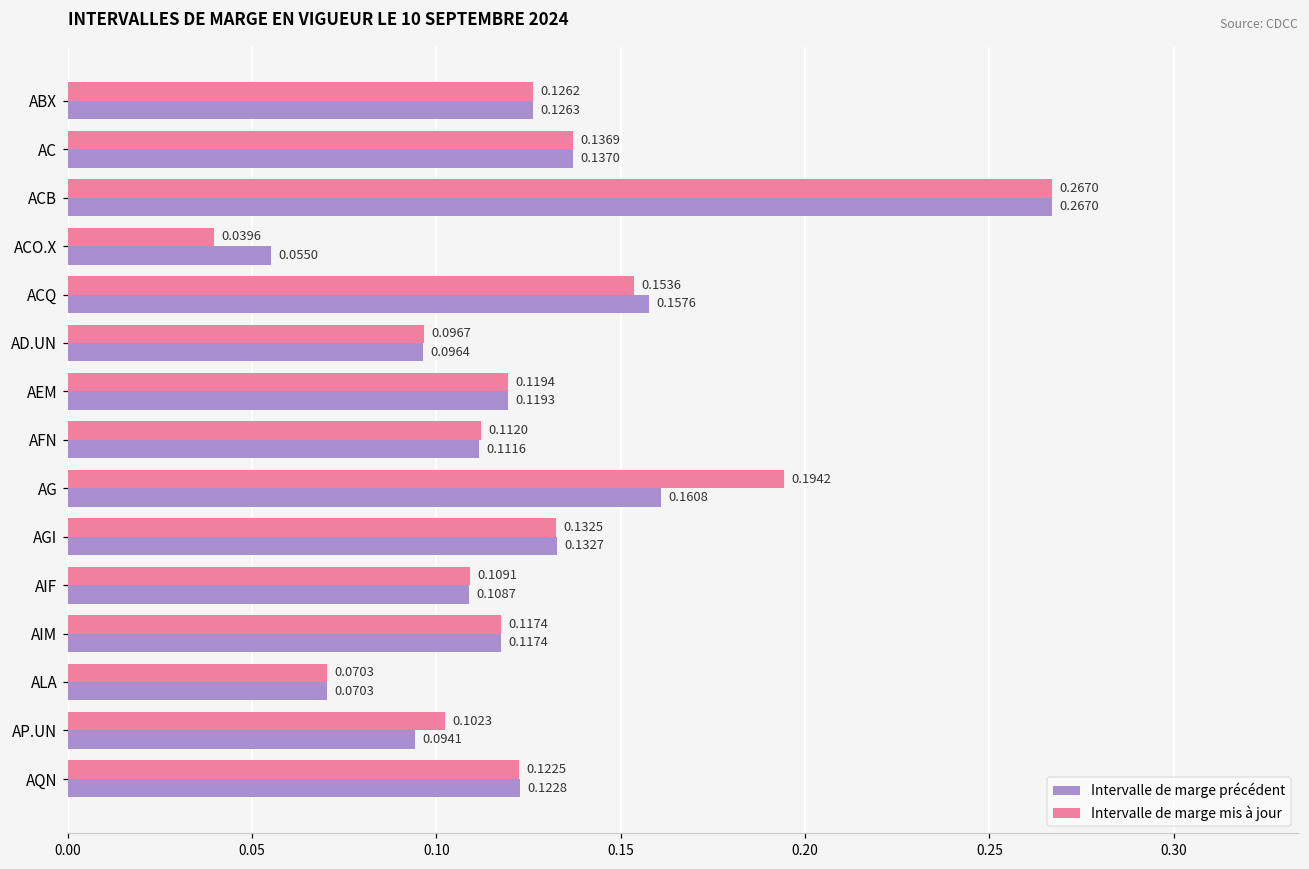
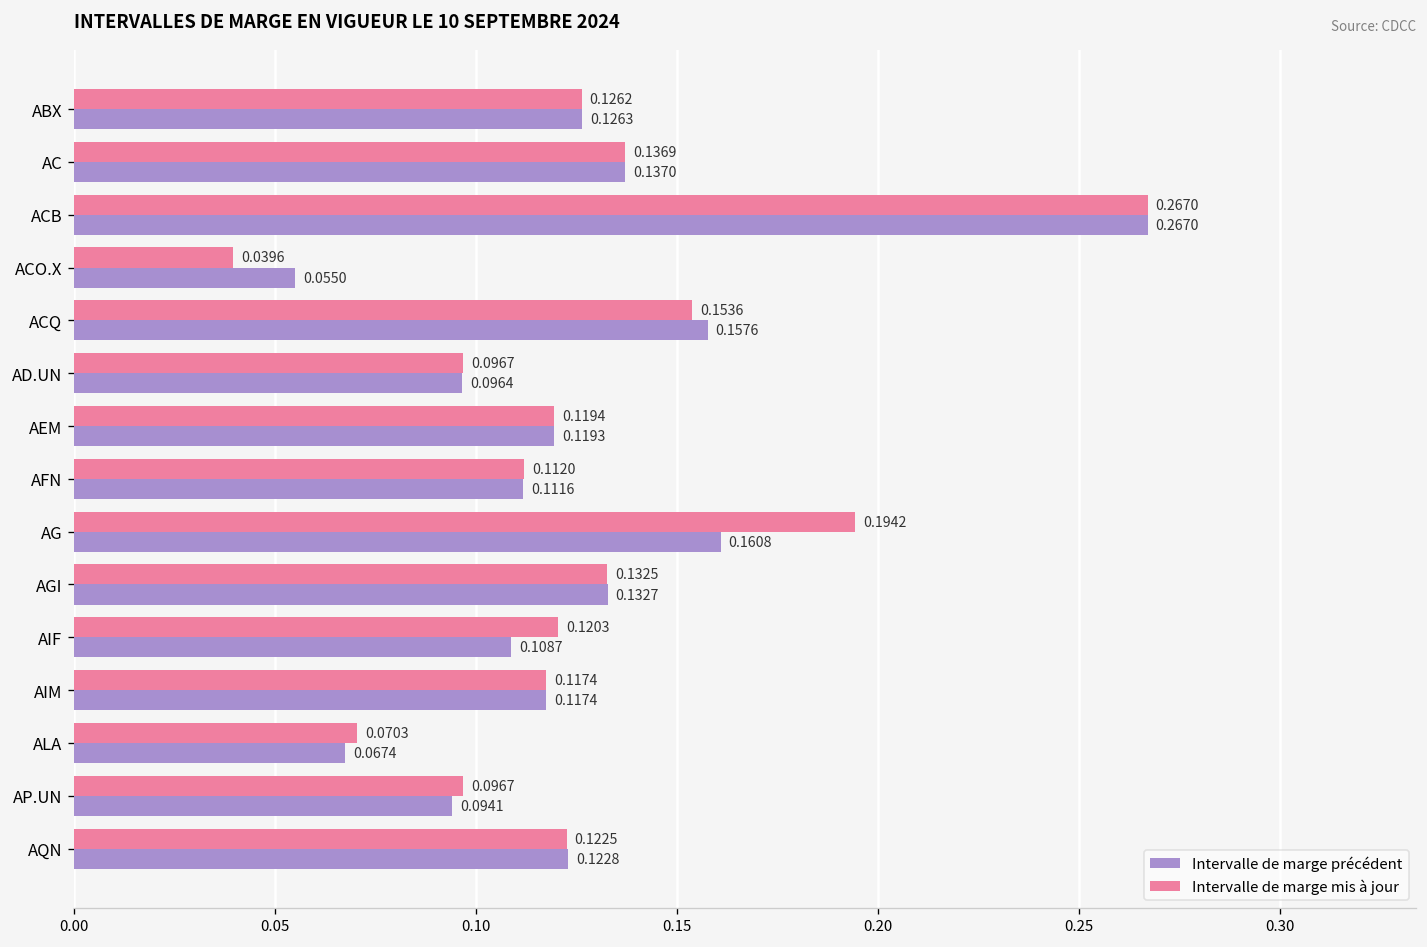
  {
    "Intervalle de marge précédent": {
      "ABX": 0.1263,
      "AC": 0.1370,
      "ACB": 0.2670,
      "ACO.X": 0.0550,
      "ACQ": 0.1576,
      "AD.UN": 0.0964,
      "AEM": 0.1193,
      "AFN": 0.1116,
      "AG": 0.1608,
      "AGI": 0.1327,
      "AIF": 0.1087,
      "AIM": 0.1174,
-     "ALA": 0.0703,
+     "ALA": 0.0674,
      "AP.UN": 0.0941,
      "AQN": 0.1228
    },
    "Intervalle de marge mis à jour": {
      "ABX": 0.1262,
      "AC": 0.1369,
      "ACB": 0.2670,
      "ACO.X": 0.0396,
      "ACQ": 0.1536,
      "AD.UN": 0.0967,
      "AEM": 0.1194,
      "AFN": 0.1120,
      "AG": 0.1942,
      "AGI": 0.1325,
-     "AIF": 0.1091,
+     "AIF": 0.1203,
      "AIM": 0.1174,
      "ALA": 0.0703,
-     "AP.UN": 0.1023,
+     "AP.UN": 0.0967,
      "AQN": 0.1225
    }
  }
